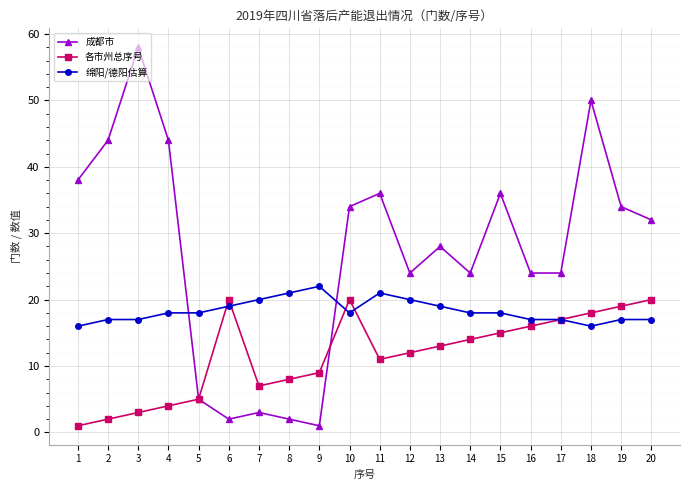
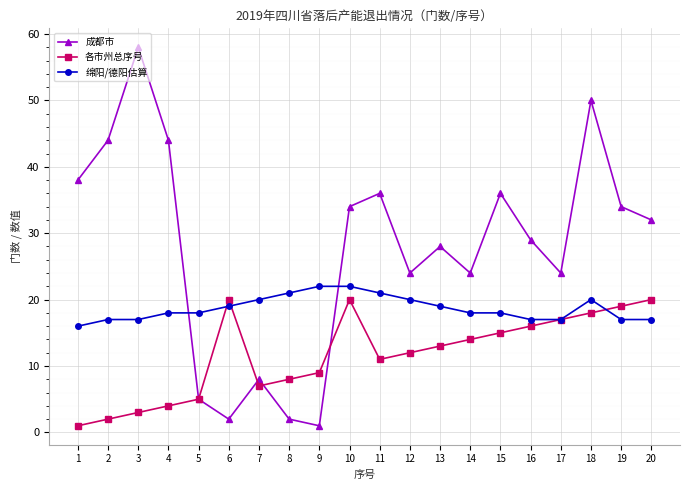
  {
    "成都市": {
      "1": 38,
      "2": 44,
      "4": 44,
      "6": 2,
-     "7": 3,
+     "7": 8,
      "8": 2,
      "9": 1,
      "10": 34,
      "11": 36,
      "12": 24,
      "13": 28,
      "14": 24,
      "15": 36,
-     "16": 24,
+     "16": 29,
      "17": 24,
      "18": 50,
      "19": 34,
      "20": 32
    },
    "各市州总序号": {
      "1": 1,
      "2": 2,
      "3": 3,
      "4": 4,
      "6": 20,
      "7": 7,
      "8": 8,
      "9": 9,
      "10": 20,
      "11": 11,
      "12": 12,
      "13": 13,
      "14": 14,
      "15": 15,
      "16": 16,
      "18": 18,
      "19": 19,
      "20": 20
    },
    "绵阳/德阳估算": {
      "1": 16,
      "2": 17,
      "3": 17,
      "4": 18,
      "5": 18,
      "6": 19,
      "7": 20,
      "8": 21,
      "9": 22,
-     "10": 18,
+     "10": 22,
      "11": 21,
      "12": 20,
      "13": 19,
      "14": 18,
      "15": 18,
      "16": 17,
-     "18": 16,
+     "18": 20,
      "19": 17,
      "20": 17
    }
  }
